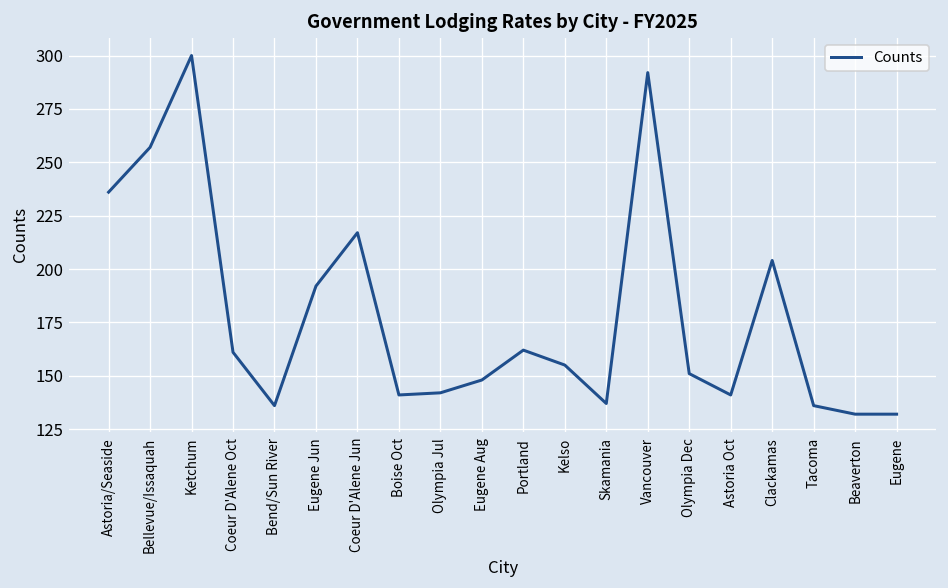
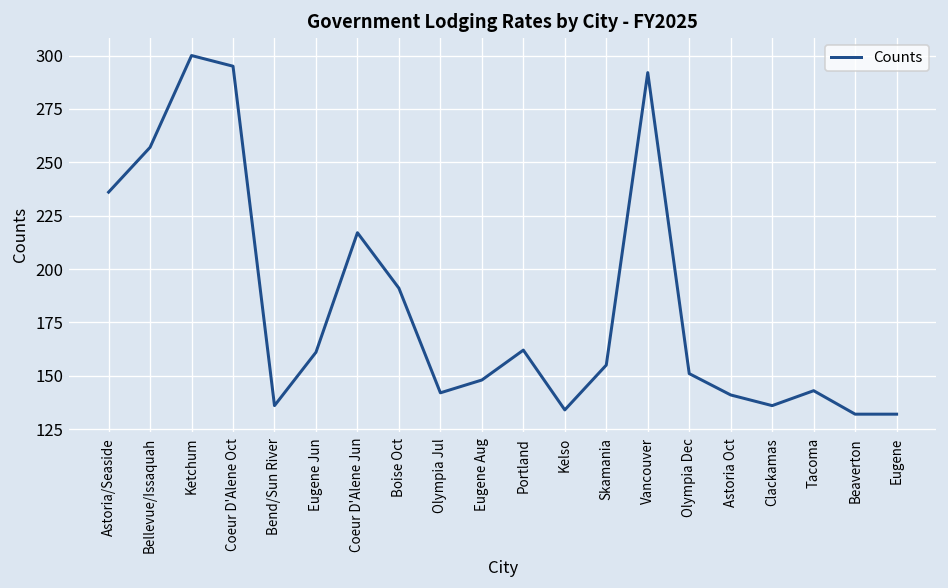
  {
    "Astoria/Seaside": 236,
    "Bellevue/Issaquah": 257,
    "Ketchum": 300,
-   "Coeur D'Alene Oct": 161,
+   "Coeur D'Alene Oct": 295,
    "Bend/Sun River": 136,
-   "Eugene Jun": 192,
+   "Eugene Jun": 161,
    "Coeur D'Alene Jun": 217,
-   "Boise Oct": 141,
+   "Boise Oct": 191,
    "Olympia Jul": 142,
    "Eugene Aug": 148,
    "Portland": 162,
-   "Kelso": 155,
-   "Skamania": 137,
+   "Kelso": 134,
+   "Skamania": 155,
    "Vancouver": 292,
    "Olympia Dec": 151,
    "Astoria Oct": 141,
-   "Clackamas": 204,
-   "Tacoma": 136,
+   "Clackamas": 136,
+   "Tacoma": 143,
    "Beaverton": 132,
    "Eugene": 132
  }
